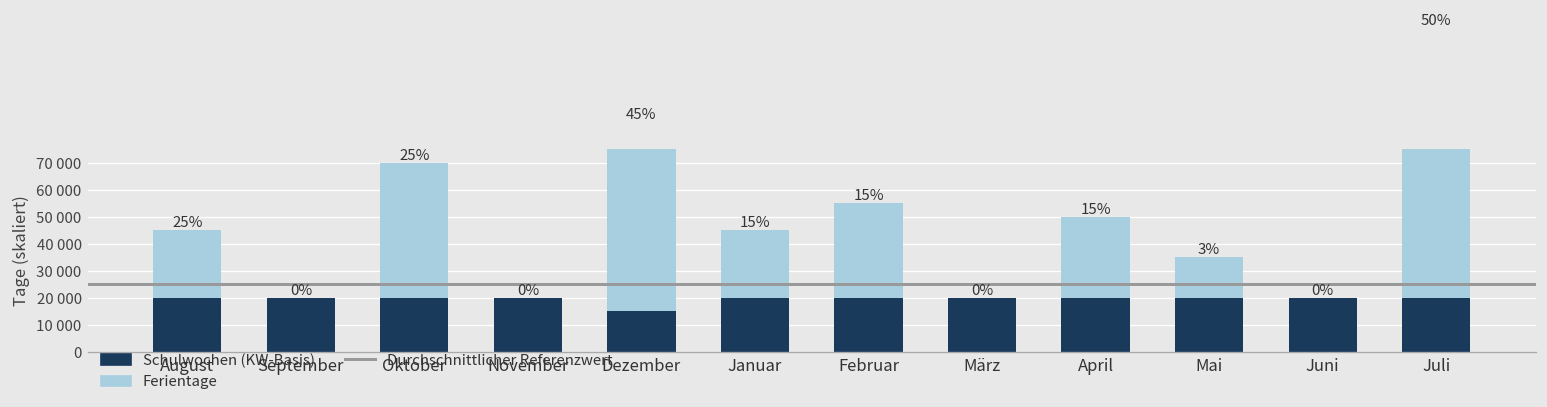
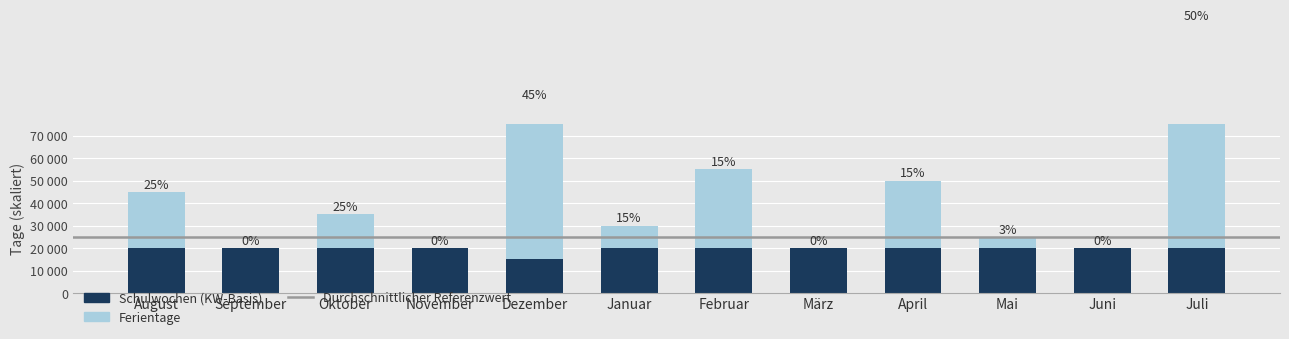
  {
    "Schulwochen (KW-Basis)": {
      "August": 20000,
      "Oktober": 20000,
      "Dezember": 15000,
      "Januar": 20000,
      "Februar": 20000,
      "April": 20000,
      "Mai": 20000,
      "Juli": 20000
    },
    "Ferientage": {
-     "Oktober": 50000,
-     "Januar": 25000,
-     "Mai": 15000
+     "Oktober": 15000,
+     "Januar": 10000,
+     "Mai": 5000
    }
  }
